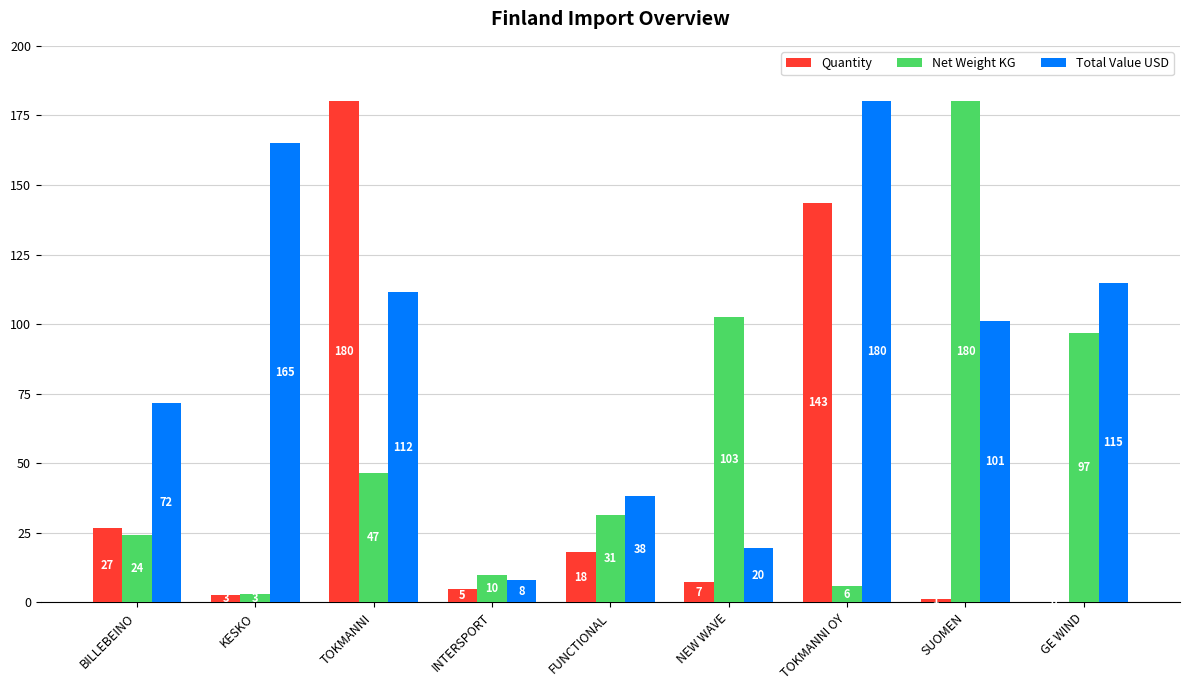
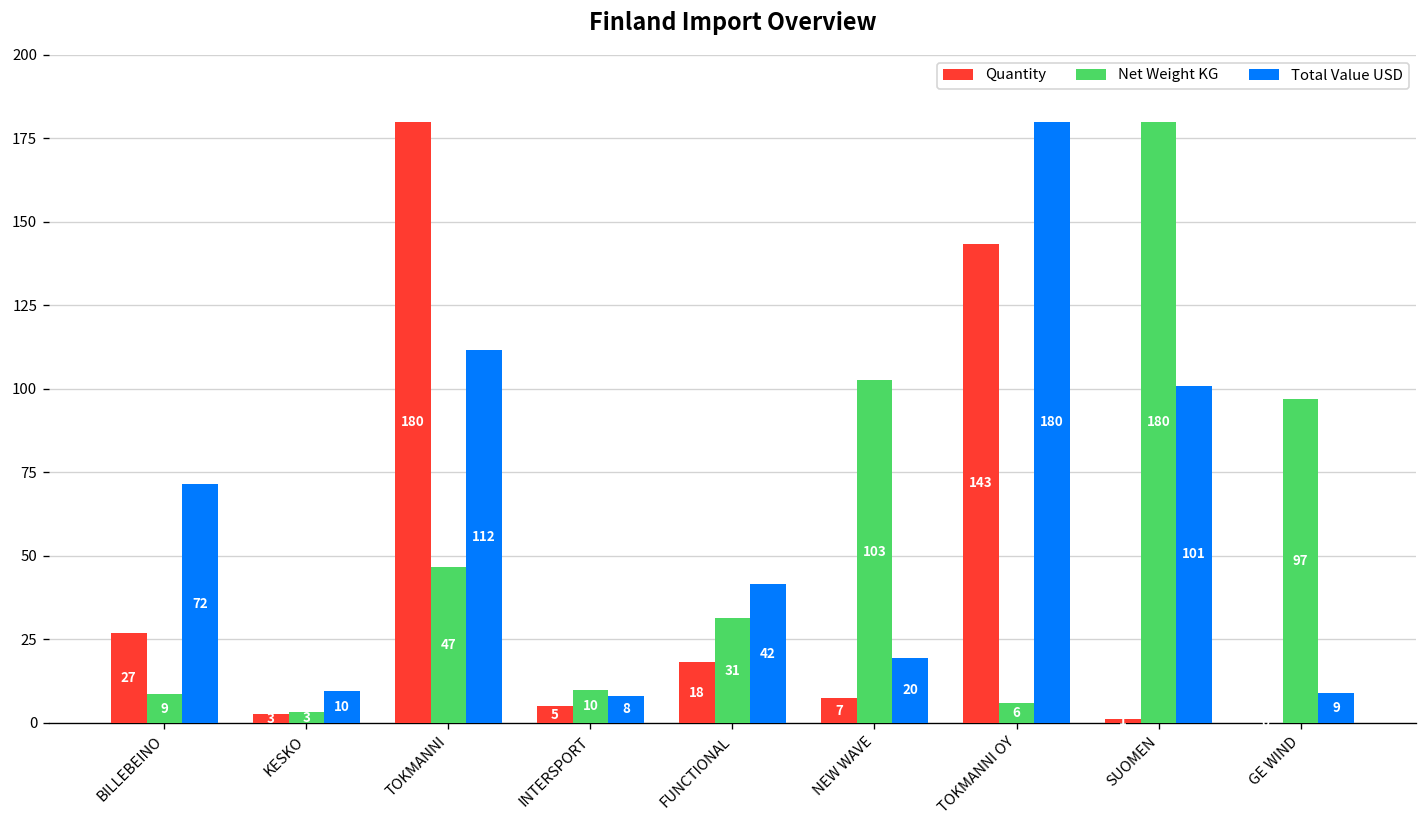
  {
    "Quantity": {
      "BILLEBEINO": 27,
      "KESKO": 3,
      "TOKMANNI": 180,
      "INTERSPORT": 5,
      "FUNCTIONAL": 18,
      "NEW WAVE": 7,
      "TOKMANNI OY": 143
    },
    "Net Weight KG": {
-     "BILLEBEINO": 24,
+     "BILLEBEINO": 9,
      "KESKO": 3,
      "TOKMANNI": 47,
      "INTERSPORT": 10,
      "FUNCTIONAL": 31,
      "NEW WAVE": 103,
      "TOKMANNI OY": 6,
      "SUOMEN": 180,
      "GE WIND": 97
    },
    "Total Value USD": {
      "BILLEBEINO": 72,
-     "KESKO": 165,
+     "KESKO": 10,
      "TOKMANNI": 112,
      "INTERSPORT": 8,
-     "FUNCTIONAL": 38,
+     "FUNCTIONAL": 42,
      "NEW WAVE": 20,
      "TOKMANNI OY": 180,
      "SUOMEN": 101,
-     "GE WIND": 115
+     "GE WIND": 9
    }
  }
